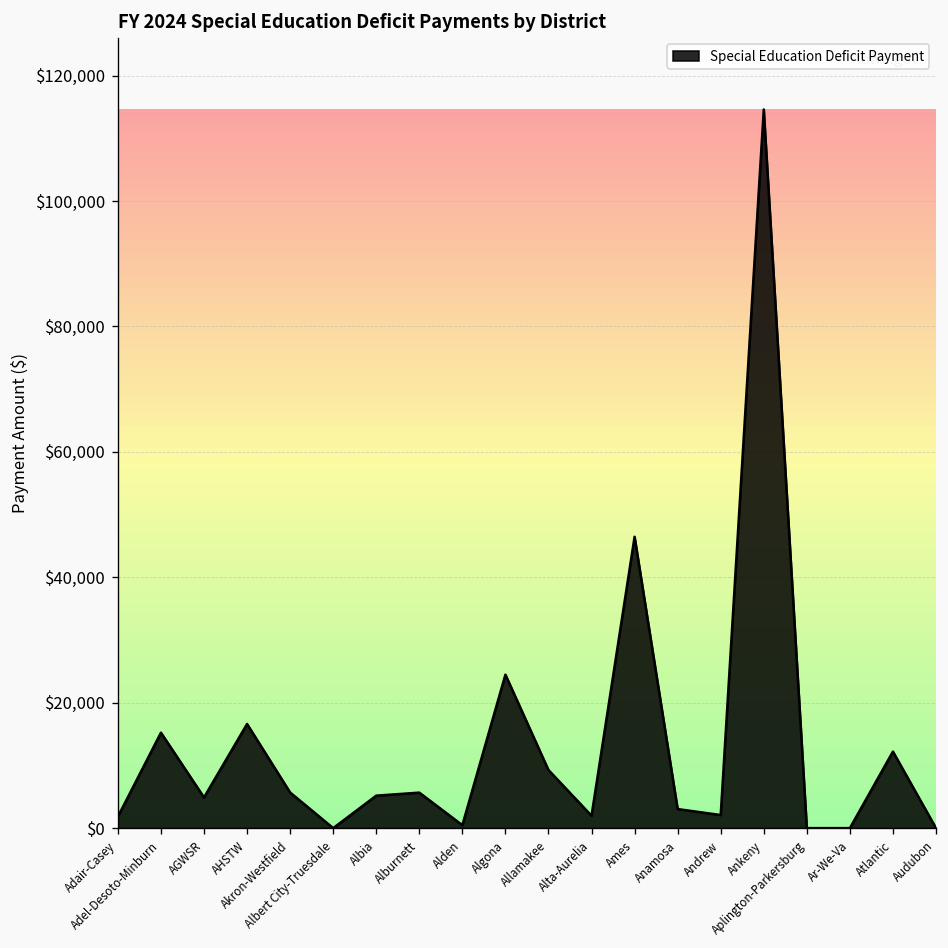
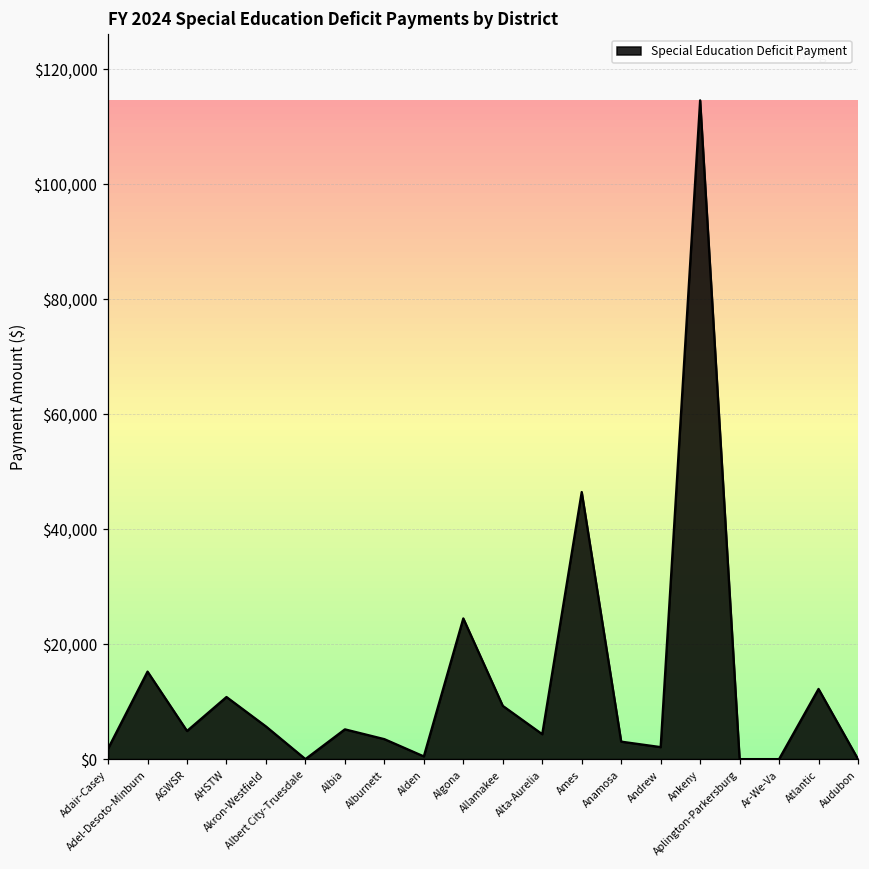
  {
    "Adair-Casey": "$2,000",
    "Adel-Desoto-Minburn": "$15,000",
    "AGWSR": "$5,000",
-   "AHSTW": "$17,000",
+   "AHSTW": "$11,000",
    "Akron-Westfield": "$6,000",
    "Albert City-Truesdale": "$0",
    "Albia": "$5,000",
-   "Alburnett": "$6,000",
+   "Alburnett": "$3,000",
    "Alden": "$0",
    "Algona": "$24,000",
    "Allamakee": "$9,000",
-   "Alta-Aurelia": "$2,000",
+   "Alta-Aurelia": "$4,000",
    "Ames": "$46,000",
    "Anamosa": "$3,000",
    "Andrew": "$2,000",
    "Ankeny": "$115,000",
    "Aplington-Parkersburg": "$0",
    "Ar-We-Va": "$0",
    "Atlantic": "$12,000",
    "Audubon": "$0"
  }
